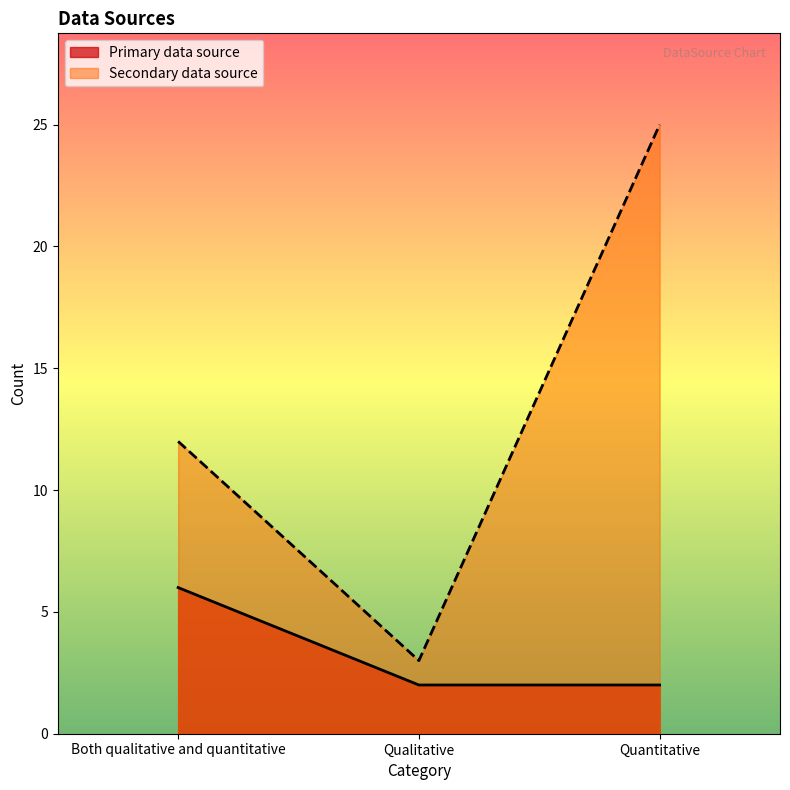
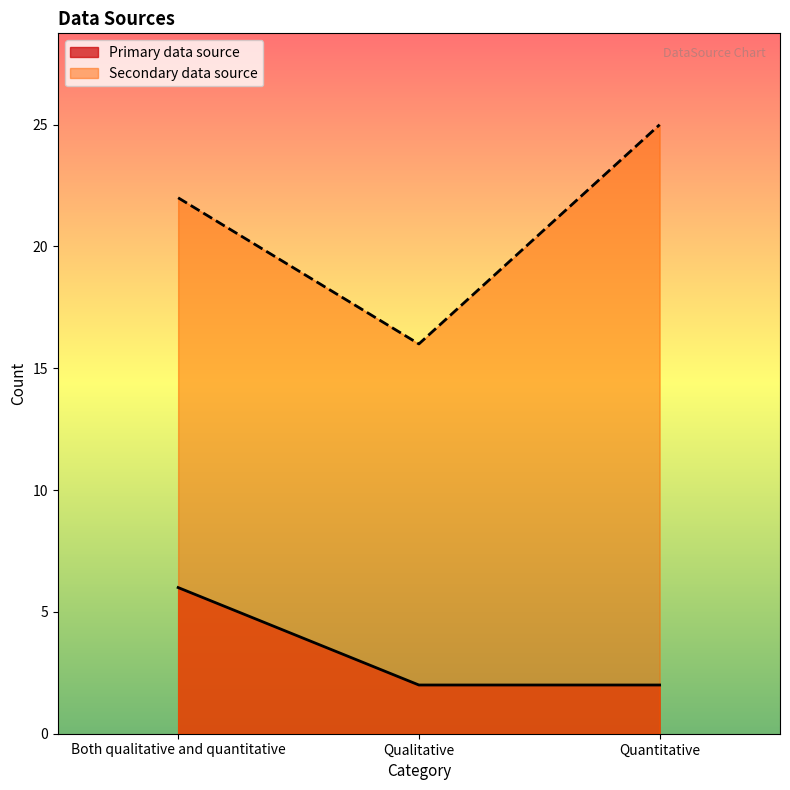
  {
    "Primary data source": {
      "Both qualitative and quantitative": 6,
      "Qualitative": 2,
      "Quantitative": 2
    },
    "Secondary data source": {
-     "Both qualitative and quantitative": 12,
-     "Qualitative": 3,
+     "Both qualitative and quantitative": 22,
+     "Qualitative": 16,
      "Quantitative": 25
    }
  }
